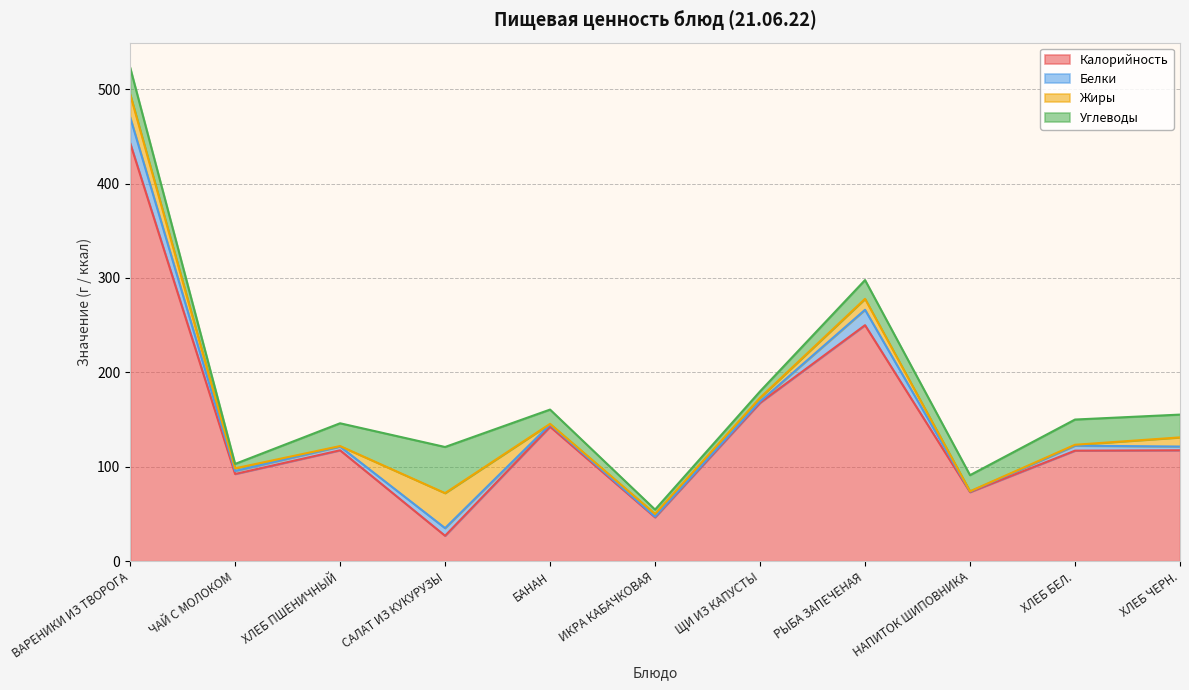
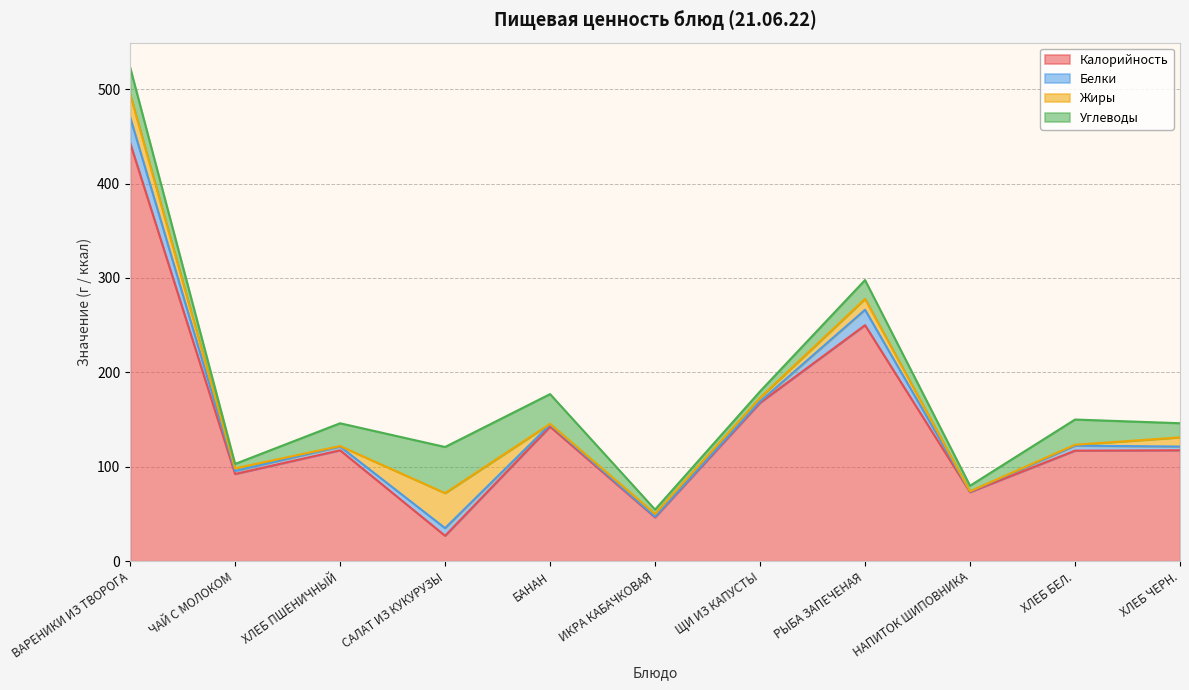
  {
    "Калорийность": {
      "ВАРЕНИКИ ИЗ ТВОРОГА": 440,
      "ЧАЙ С МОЛОКОМ": 90,
      "ХЛЕБ ПШЕНИЧНЫЙ": 120,
      "САЛАТ ИЗ КУКУРУЗЫ": 30,
      "РЫБА ЗАПЕЧЕНАЯ": 250,
      "ХЛЕБ БЕЛ.": 120,
      "ХЛЕБ ЧЕРН.": 120
    },
    "Белки": {
      "ВАРЕНИКИ ИЗ ТВОРОГА": 30,
      "ЧАЙ С МОЛОКОМ": 0,
      "САЛАТ ИЗ КУКУРУЗЫ": 10,
      "РЫБА ЗАПЕЧЕНАЯ": 20,
      "ХЛЕБ ЧЕРН.": 0
    },
    "Жиры": {
      "ВАРЕНИКИ ИЗ ТВОРОГА": 20,
      "ЧАЙ С МОЛОКОМ": 0,
      "САЛАТ ИЗ КУКУРУЗЫ": 40,
      "ИКРА КАБАЧКОВАЯ": 0,
      "ЩИ ИЗ КАПУСТЫ": 0,
      "РЫБА ЗАПЕЧЕНАЯ": 10,
      "ХЛЕБ ЧЕРН.": 10
    },
    "Углеводы": {
      "ВАРЕНИКИ ИЗ ТВОРОГА": 30,
      "ЧАЙ С МОЛОКОМ": 0,
      "ХЛЕБ ПШЕНИЧНЫЙ": 20,
      "САЛАТ ИЗ КУКУРУЗЫ": 50,
-     "БАНАН": 20,
+     "БАНАН": 30,
      "ИКРА КАБАЧКОВАЯ": 0,
      "ЩИ ИЗ КАПУСТЫ": 10,
      "РЫБА ЗАПЕЧЕНАЯ": 20,
-     "НАПИТОК ШИПОВНИКА": 20,
+     "НАПИТОК ШИПОВНИКА": 10,
      "ХЛЕБ БЕЛ.": 30,
-     "ХЛЕБ ЧЕРН.": 24
+     "ХЛЕБ ЧЕРН.": 15
    }
  }
